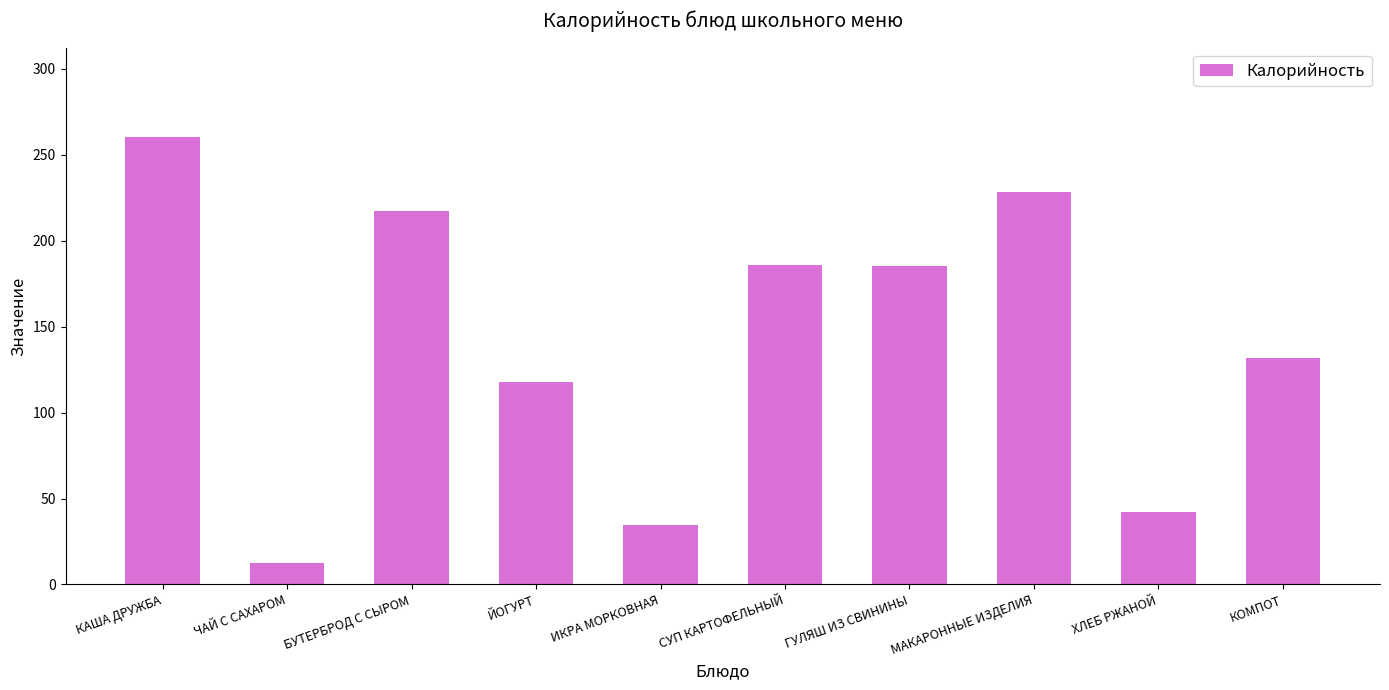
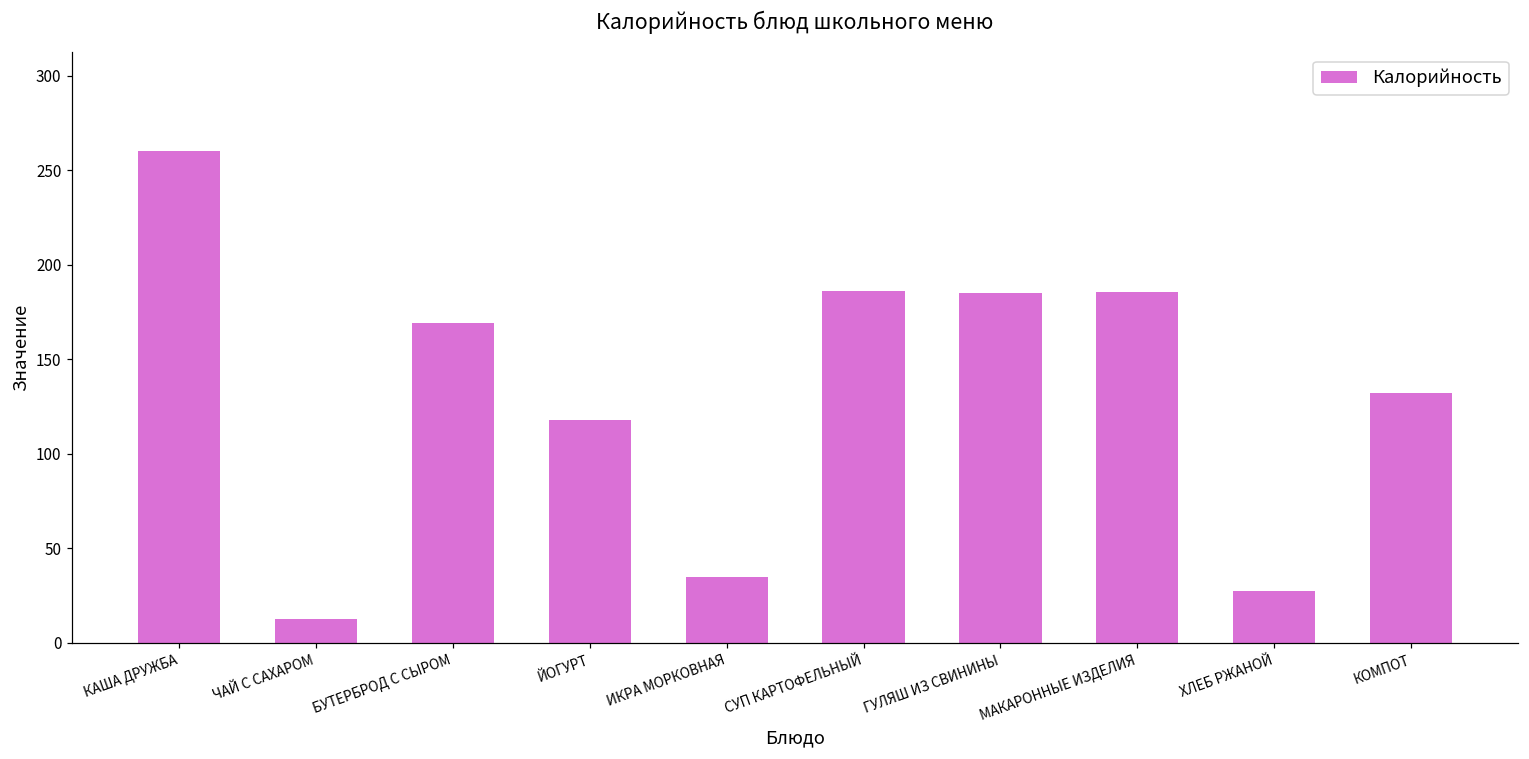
  {
    "КАША ДРУЖБА": 260,
    "ЧАЙ С САХАРОМ": 12,
-   "БУТЕРБРОД С СЫРОМ": 217,
+   "БУТЕРБРОД С СЫРОМ": 169,
    "ЙОГУРТ": 118,
    "ИКРА МОРКОВНАЯ": 35,
    "СУП КАРТОФЕЛЬНЫЙ": 186,
    "ГУЛЯШ ИЗ СВИНИНЫ": 185,
-   "МАКАРОННЫЕ ИЗДЕЛИЯ": 228,
-   "ХЛЕБ РЖАНОЙ": 42,
+   "МАКАРОННЫЕ ИЗДЕЛИЯ": 186,
+   "ХЛЕБ РЖАНОЙ": 27,
    "КОМПОТ": 132
  }
